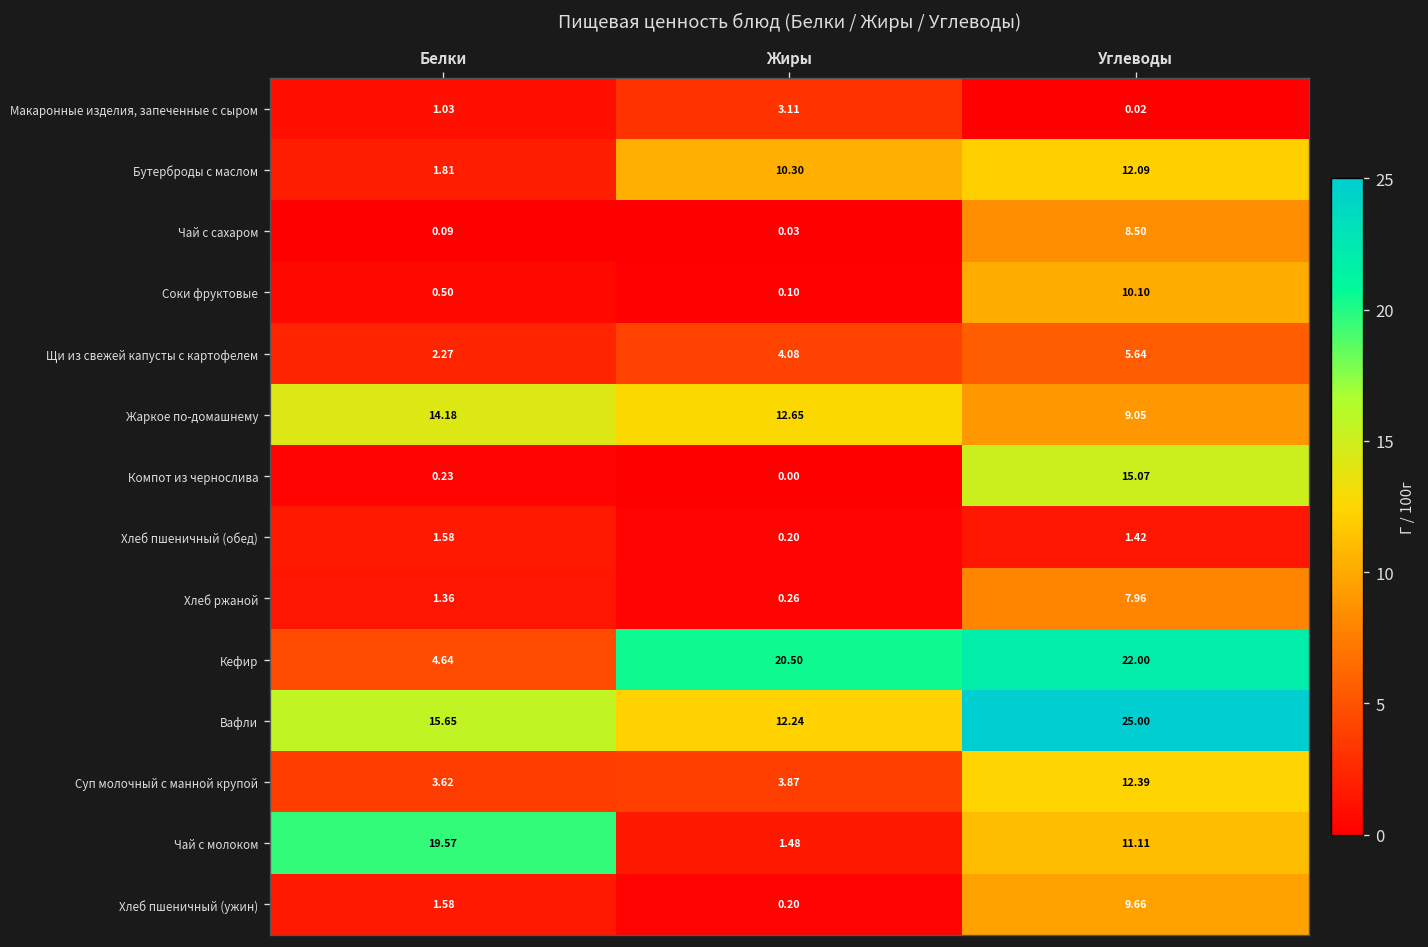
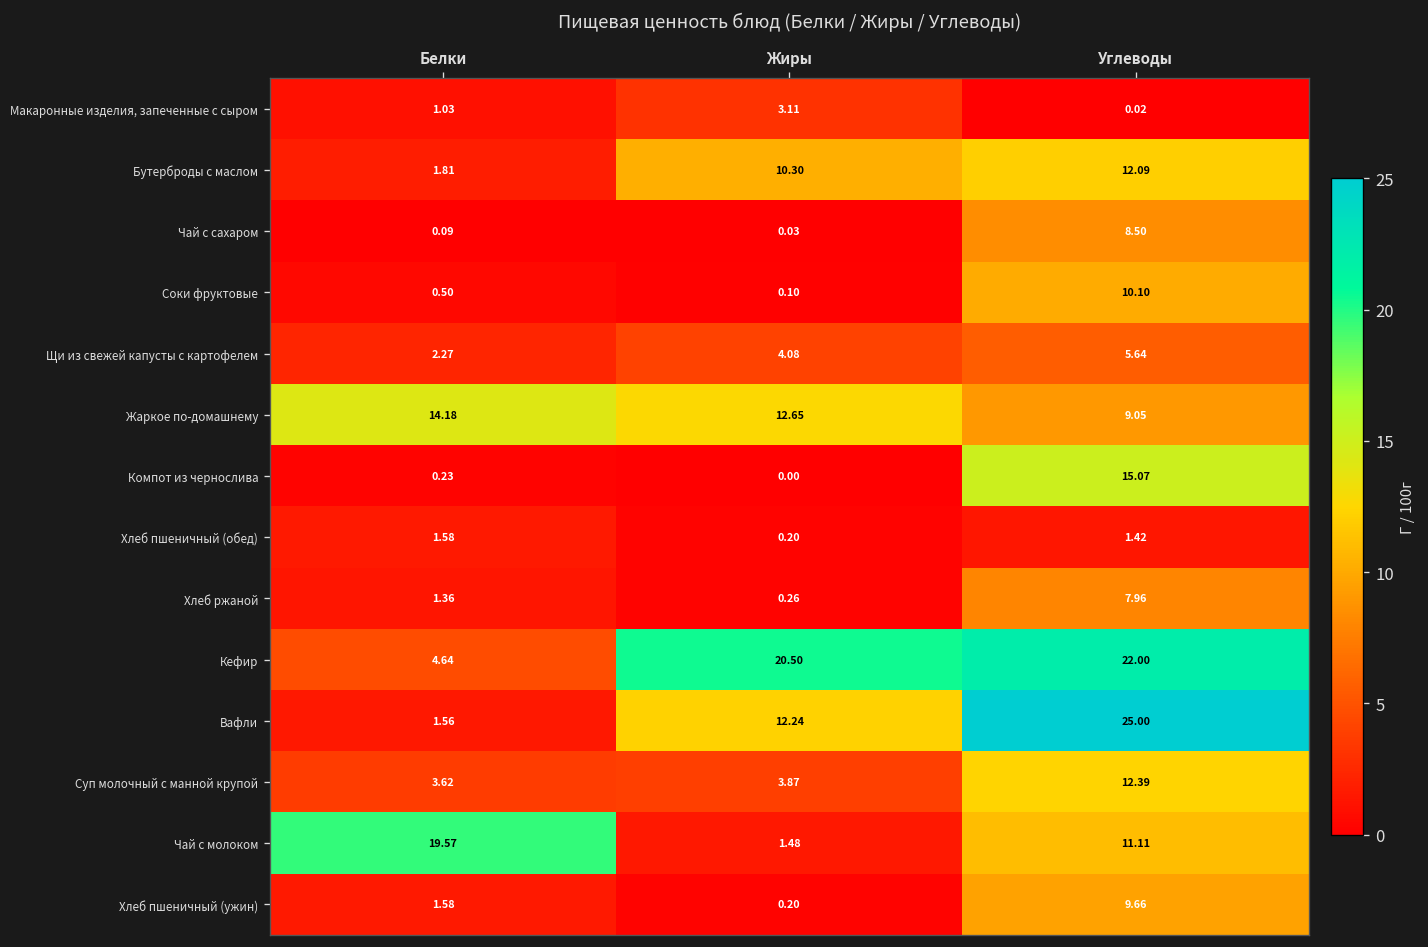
  {
    "Макаронные изделия, запеченные с сыром": {
      "Белки": 1.03,
      "Жиры": 3.11,
      "Углеводы": 0.02
    },
    "Бутерброды с маслом": {
      "Белки": 1.81,
      "Жиры": 10.30,
      "Углеводы": 12.09
    },
    "Чай с сахаром": {
      "Белки": 0.09,
      "Жиры": 0.03,
      "Углеводы": 8.50
    },
    "Соки фруктовые": {
      "Белки": 0.50,
      "Жиры": 0.10,
      "Углеводы": 10.10
    },
    "Щи из свежей капусты с картофелем": {
      "Белки": 2.27,
      "Жиры": 4.08,
      "Углеводы": 5.64
    },
    "Жаркое по-домашнему": {
      "Белки": 14.18,
      "Жиры": 12.65,
      "Углеводы": 9.05
    },
    "Компот из чернослива": {
      "Белки": 0.23,
      "Жиры": 0.00,
      "Углеводы": 15.07
    },
    "Хлеб пшеничный (обед)": {
      "Белки": 1.58,
      "Жиры": 0.20,
      "Углеводы": 1.42
    },
    "Хлеб ржаной": {
      "Белки": 1.36,
      "Жиры": 0.26,
      "Углеводы": 7.96
    },
    "Кефир": {
      "Белки": 4.64,
      "Жиры": 20.50,
      "Углеводы": 22.00
    },
    "Вафли": {
-     "Белки": 15.65,
+     "Белки": 1.56,
      "Жиры": 12.24,
      "Углеводы": 25.00
    },
    "Суп молочный с манной крупой": {
      "Белки": 3.62,
      "Жиры": 3.87,
      "Углеводы": 12.39
    },
    "Чай с молоком": {
      "Белки": 19.57,
      "Жиры": 1.48,
      "Углеводы": 11.11
    },
    "Хлеб пшеничный (ужин)": {
      "Белки": 1.58,
      "Жиры": 0.20,
      "Углеводы": 9.66
    }
  }
